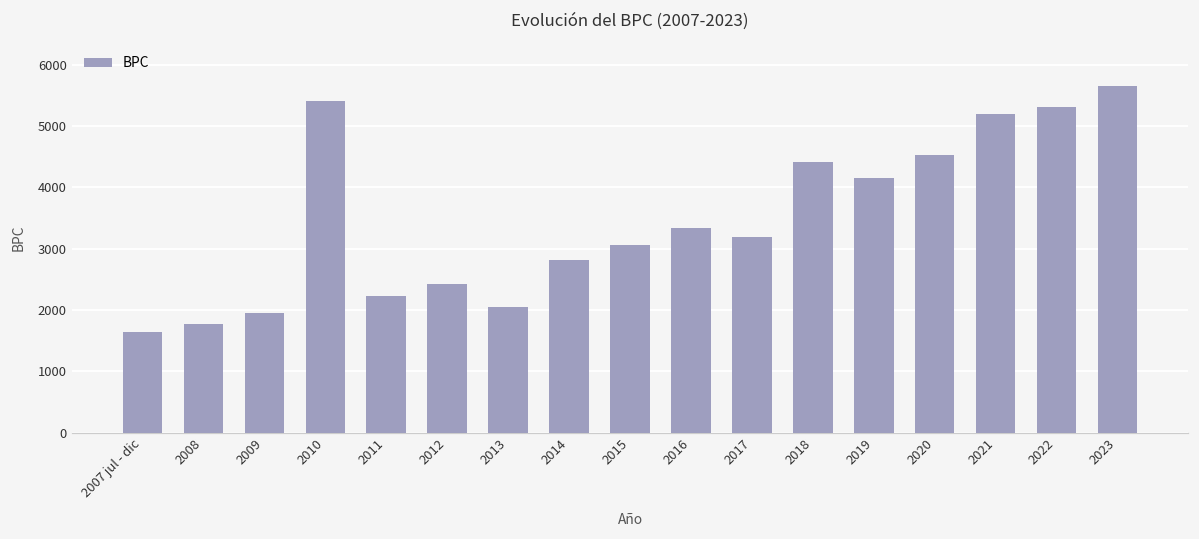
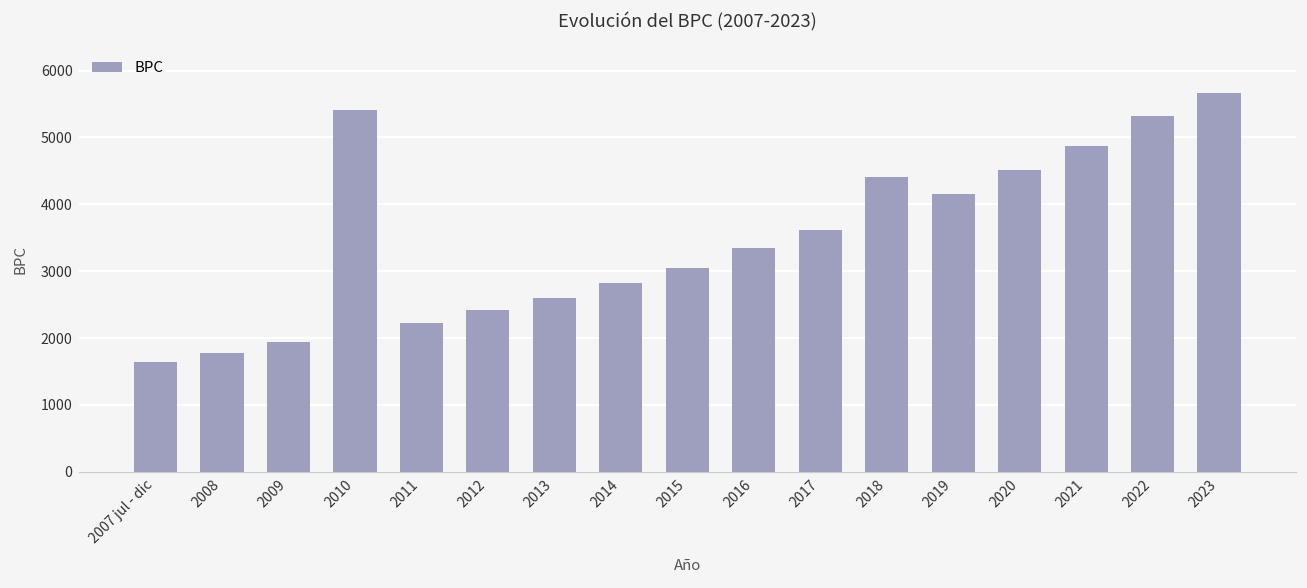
  {
    "2007 jul - dic": 1600,
    "2008": 1800,
    "2009": 1900,
    "2010": 5400,
    "2011": 2200,
    "2012": 2400,
-   "2013": 2100,
+   "2013": 2600,
    "2014": 2800,
    "2015": 3100,
    "2016": 3300,
-   "2017": 3200,
+   "2017": 3600,
    "2018": 4400,
    "2019": 4200,
    "2020": 4500,
-   "2021": 5200,
+   "2021": 4900,
    "2022": 5300,
    "2023": 5700
  }
